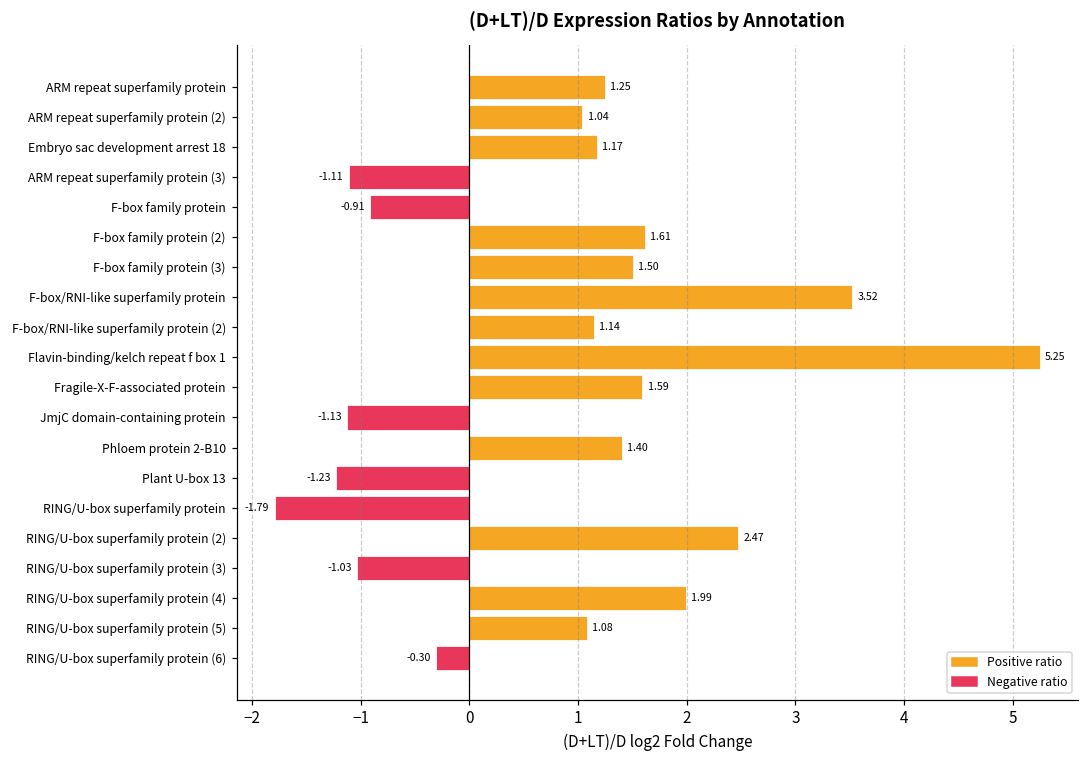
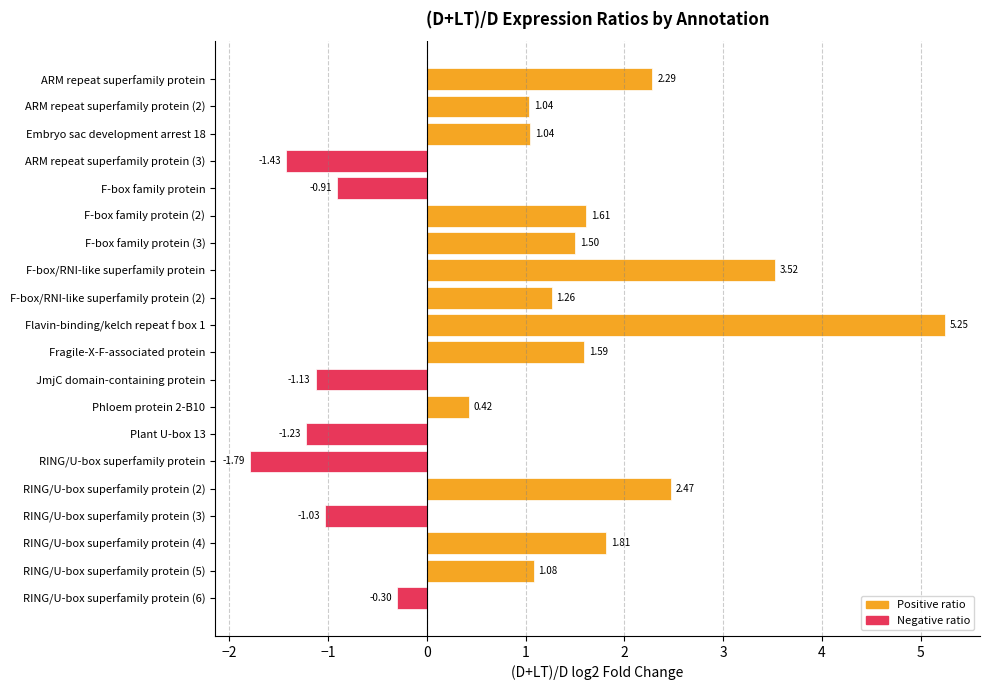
  {
-   "ARM repeat superfamily protein": 1.25,
+   "ARM repeat superfamily protein": 2.29,
    "ARM repeat superfamily protein (2)": 1.04,
-   "Embryo sac development arrest 18": 1.17,
-   "ARM repeat superfamily protein (3)": -1.11,
+   "Embryo sac development arrest 18": 1.04,
+   "ARM repeat superfamily protein (3)": -1.43,
    "F-box family protein": -0.91,
    "F-box family protein (2)": 1.61,
    "F-box family protein (3)": 1.50,
    "F-box/RNI-like superfamily protein": 3.52,
-   "F-box/RNI-like superfamily protein (2)": 1.14,
+   "F-box/RNI-like superfamily protein (2)": 1.26,
    "Flavin-binding/kelch repeat f box 1": 5.25,
    "Fragile-X-F-associated protein": 1.59,
    "JmjC domain-containing protein": -1.13,
-   "Phloem protein 2-B10": 1.40,
+   "Phloem protein 2-B10": 0.42,
    "Plant U-box 13": -1.23,
    "RING/U-box superfamily protein": -1.79,
    "RING/U-box superfamily protein (2)": 2.47,
    "RING/U-box superfamily protein (3)": -1.03,
-   "RING/U-box superfamily protein (4)": 1.99,
+   "RING/U-box superfamily protein (4)": 1.81,
    "RING/U-box superfamily protein (5)": 1.08,
    "RING/U-box superfamily protein (6)": -0.30
  }
